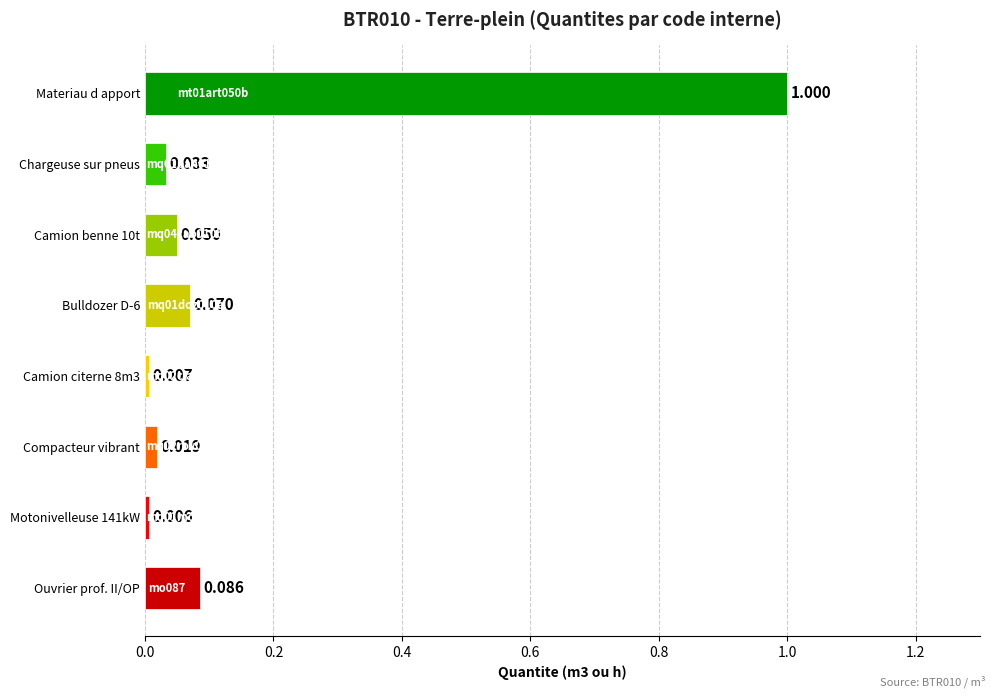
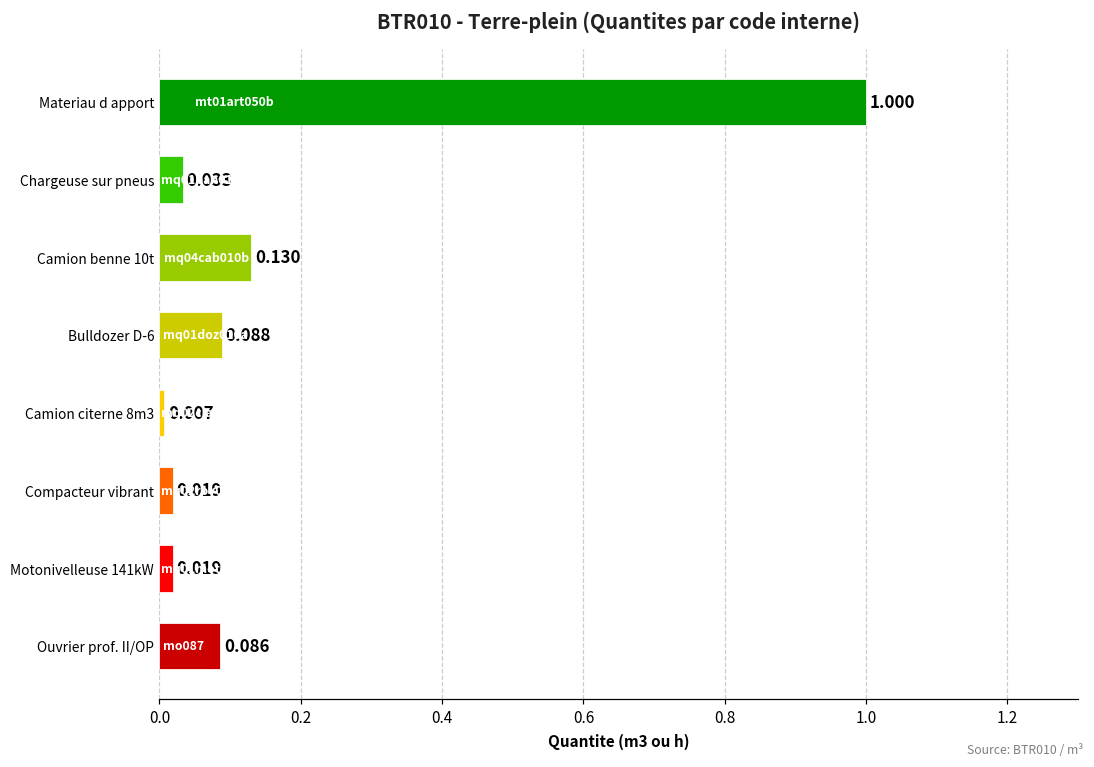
  {
    "Materiau d apport": 1.000,
    "Chargeuse sur pneus": 0.033,
-   "Camion benne 10t": 0.050,
-   "Bulldozer D-6": 0.070,
+   "Camion benne 10t": 0.130,
+   "Bulldozer D-6": 0.088,
    "Camion citerne 8m3": 0.007,
    "Compacteur vibrant": 0.019,
-   "Motonivelleuse 141kW": 0.006,
+   "Motonivelleuse 141kW": 0.019,
    "Ouvrier prof. II/OP": 0.086
  }
